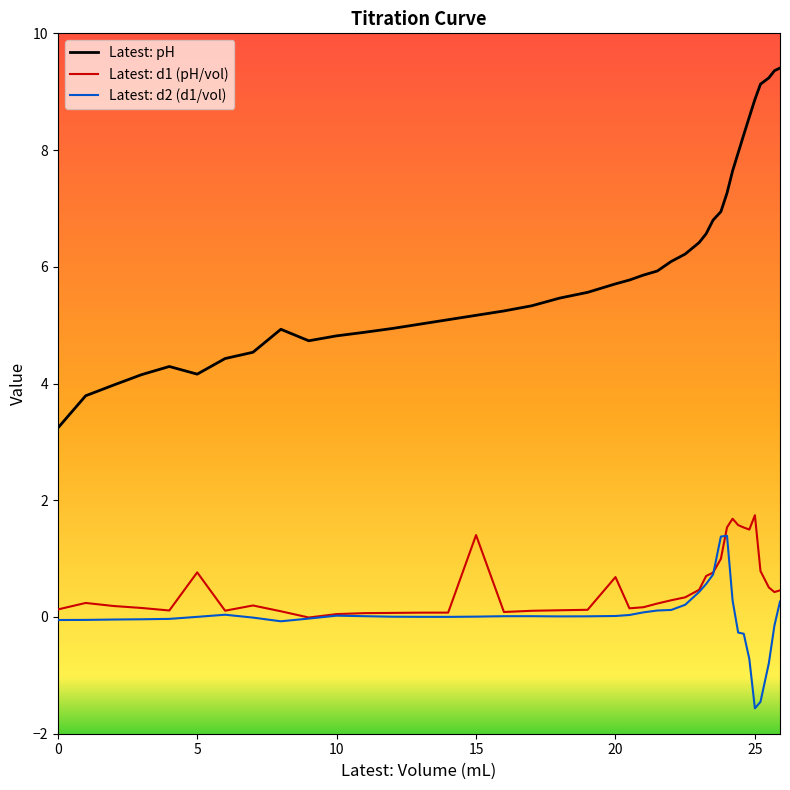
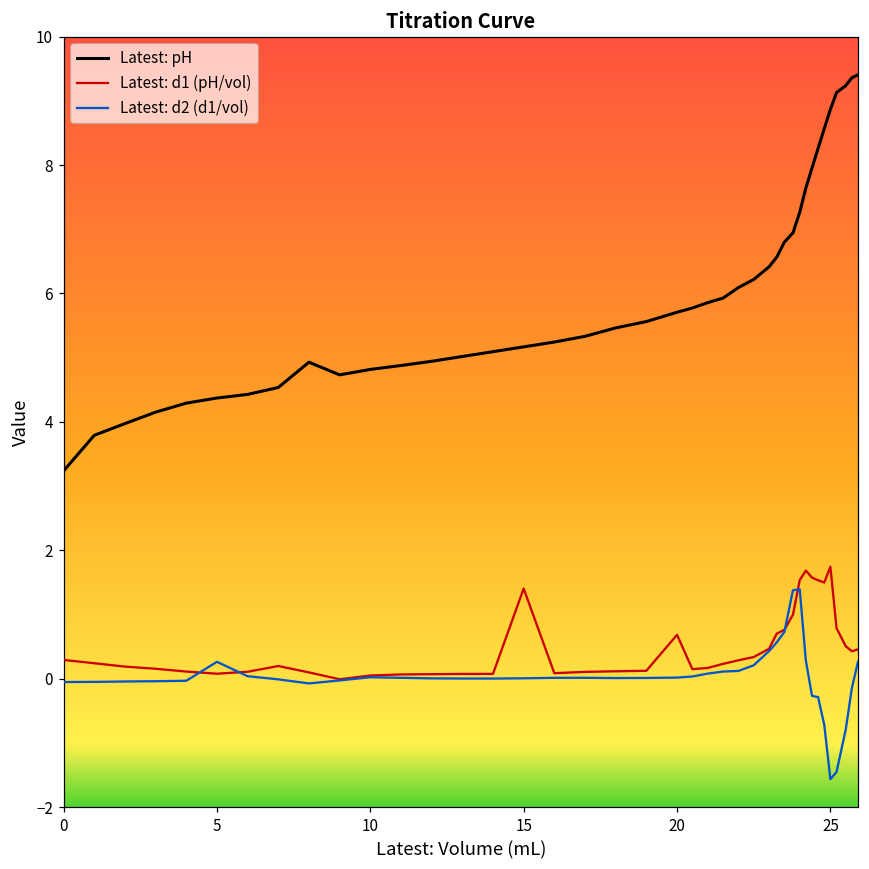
  {
    "Latest: pH": {
      "0": 3.2,
-     "5": 4.2,
+     "5": 4.4,
      "10": 4.8,
      "15": 5.2,
      "20": 5.7,
      "25": 8.9
    },
    "Latest: d1 (pH/vol)": {
-     "0": 0.1,
-     "5": 0.8,
+     "0": 0.3,
+     "5": 0.1,
      "15": 1.4,
      "20": 0.7,
      "25": 1.7
    },
    "Latest: d2 (d1/vol)": {
      "0": -0.1,
-     "5": 0.0,
+     "5": 0.3,
      "15": 0.0,
      "20": 0.0,
      "25": -1.6
    }
  }
